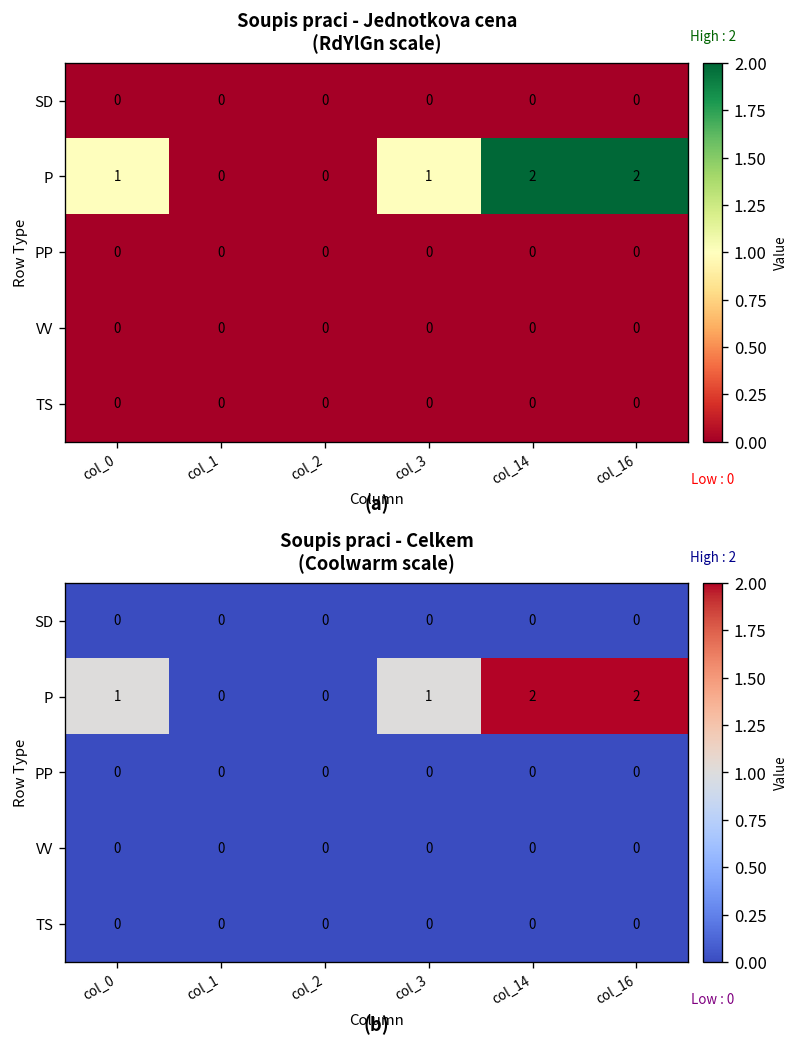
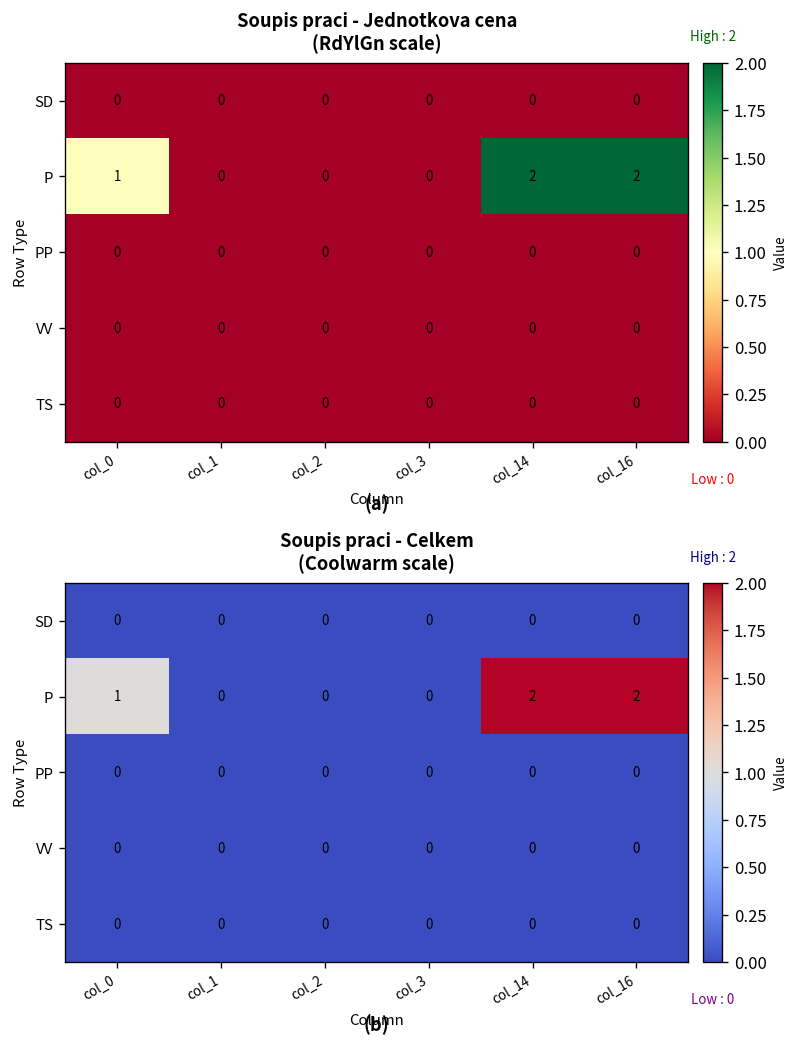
  {
    "Soupis praci - Jednotkova cena (RdYlGn scale)": {
      "SD": {
        "col_0": 0,
        "col_1": 0,
        "col_2": 0,
        "col_3": 0,
        "col_14": 0,
        "col_16": 0
      },
      "P": {
        "col_0": 1,
        "col_1": 0,
        "col_2": 0,
-       "col_3": 1,
+       "col_3": 0,
        "col_14": 2,
        "col_16": 2
      },
      "PP": {
        "col_0": 0,
        "col_1": 0,
        "col_2": 0,
        "col_3": 0,
        "col_14": 0,
        "col_16": 0
      },
      "VV": {
        "col_0": 0,
        "col_1": 0,
        "col_2": 0,
        "col_3": 0,
        "col_14": 0,
        "col_16": 0
      },
      "TS": {
        "col_0": 0,
        "col_1": 0,
        "col_2": 0,
        "col_3": 0,
        "col_14": 0,
        "col_16": 0
      }
    },
    "Soupis praci - Celkem (Coolwarm scale)": {
      "SD": {
        "col_0": 0,
        "col_1": 0,
        "col_2": 0,
        "col_3": 0,
        "col_14": 0,
        "col_16": 0
      },
      "P": {
        "col_0": 1,
        "col_1": 0,
        "col_2": 0,
-       "col_3": 1,
+       "col_3": 0,
        "col_14": 2,
        "col_16": 2
      },
      "PP": {
        "col_0": 0,
        "col_1": 0,
        "col_2": 0,
        "col_3": 0,
        "col_14": 0,
        "col_16": 0
      },
      "VV": {
        "col_0": 0,
        "col_1": 0,
        "col_2": 0,
        "col_3": 0,
        "col_14": 0,
        "col_16": 0
      },
      "TS": {
        "col_0": 0,
        "col_1": 0,
        "col_2": 0,
        "col_3": 0,
        "col_14": 0,
        "col_16": 0
      }
    }
  }
